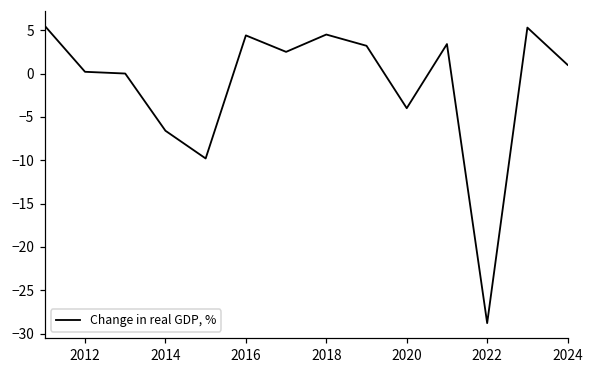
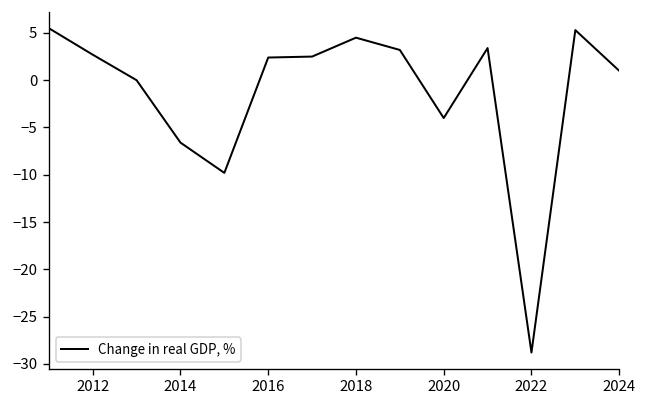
  {
-   "2012": 0,
+   "2012": 3,
    "2014": -7,
-   "2016": 4,
+   "2016": 2,
    "2018": 5,
    "2020": -4,
    "2022": -29,
    "2024": 1
  }
